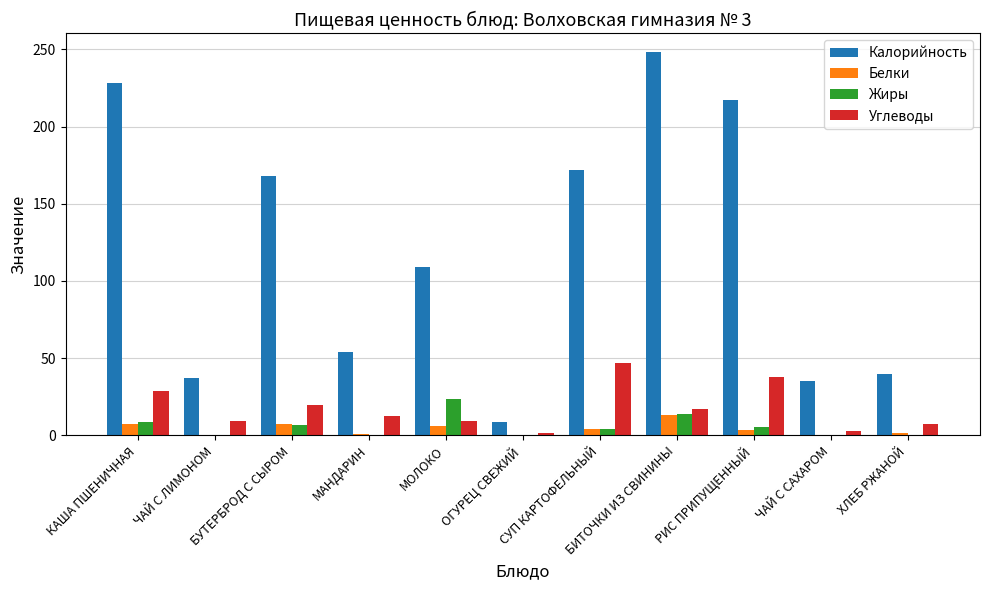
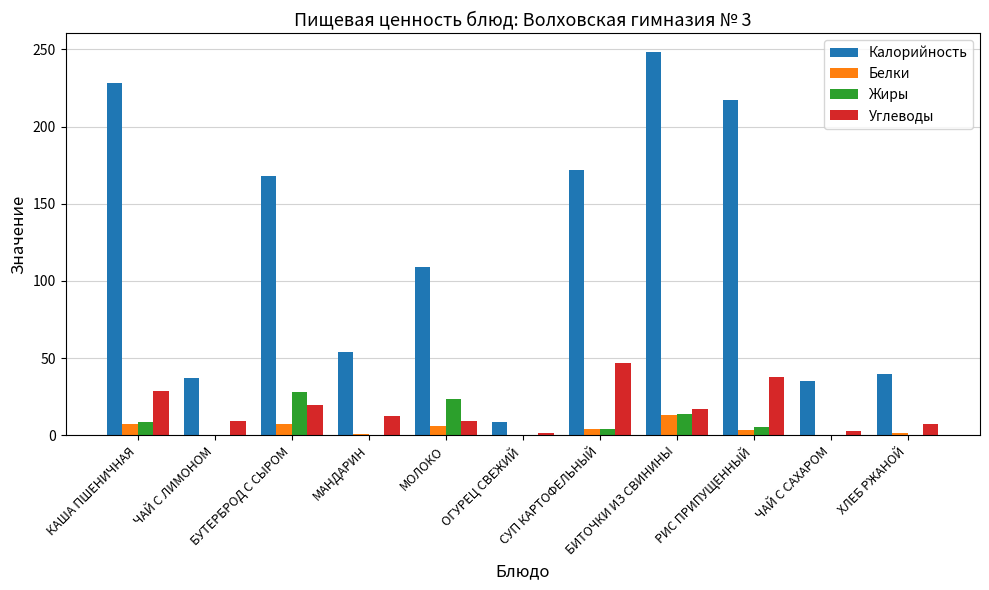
  {
    "Калорийность": {
      "КАША ПШЕНИЧНАЯ": 228,
      "ЧАЙ С ЛИМОНОМ": 37,
      "БУТЕРБРОД С СЫРОМ": 168,
      "МАНДАРИН": 54,
      "МОЛОКО": 109,
      "ОГУРЕЦ СВЕЖИЙ": 8,
      "СУП КАРТОФЕЛЬНЫЙ": 172,
      "БИТОЧКИ ИЗ СВИНИНЫ": 248,
      "РИС ПРИПУЩЕННЫЙ": 217,
      "ЧАЙ С САХАРОМ": 35,
      "ХЛЕБ РЖАНОЙ": 40
    },
    "Белки": {
      "КАША ПШЕНИЧНАЯ": 7,
      "БУТЕРБРОД С СЫРОМ": 7,
      "МОЛОКО": 6,
      "СУП КАРТОФЕЛЬНЫЙ": 4,
      "БИТОЧКИ ИЗ СВИНИНЫ": 13,
      "РИС ПРИПУЩЕННЫЙ": 4
    },
    "Жиры": {
      "КАША ПШЕНИЧНАЯ": 9,
      "ЧАЙ С ЛИМОНОМ": 0,
-     "БУТЕРБРОД С СЫРОМ": 7,
+     "БУТЕРБРОД С СЫРОМ": 28,
      "МОЛОКО": 24,
      "ОГУРЕЦ СВЕЖИЙ": 0,
      "СУП КАРТОФЕЛЬНЫЙ": 4,
      "БИТОЧКИ ИЗ СВИНИНЫ": 14,
      "РИС ПРИПУЩЕННЫЙ": 5,
      "ЧАЙ С САХАРОМ": 0
    },
    "Углеводы": {
      "КАША ПШЕНИЧНАЯ": 29,
      "ЧАЙ С ЛИМОНОМ": 9,
      "БУТЕРБРОД С СЫРОМ": 20,
      "МАНДАРИН": 13,
      "МОЛОКО": 9,
      "СУП КАРТОФЕЛЬНЫЙ": 47,
      "БИТОЧКИ ИЗ СВИНИНЫ": 17,
      "РИС ПРИПУЩЕННЫЙ": 38,
      "ЧАЙ С САХАРОМ": 3,
      "ХЛЕБ РЖАНОЙ": 8
    }
  }
